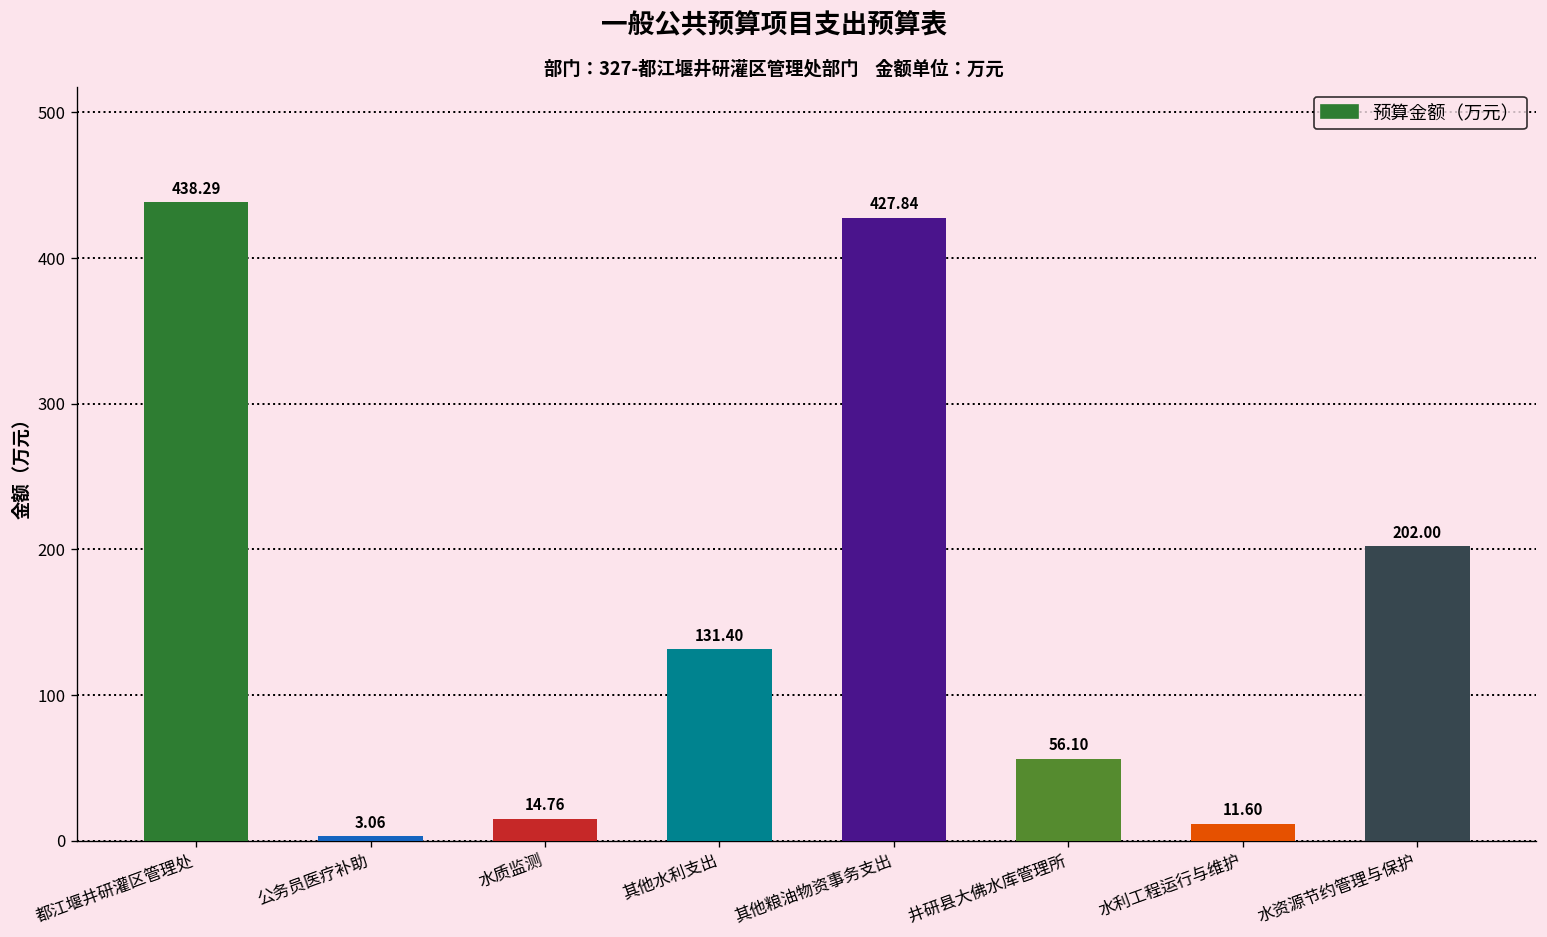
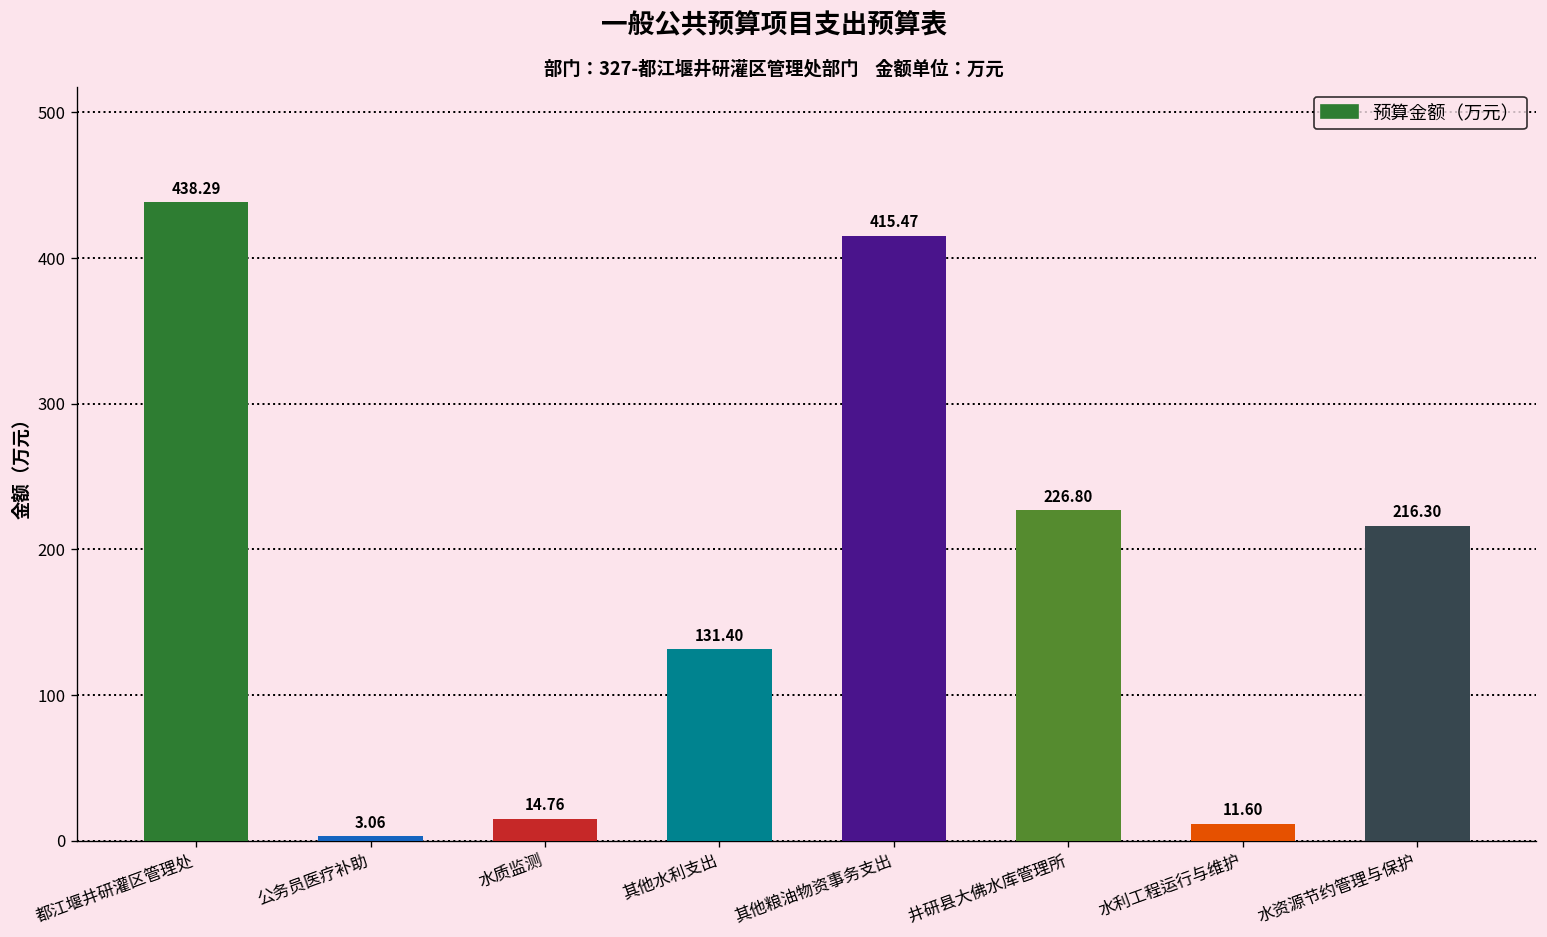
  {
    "都江堰井研灌区管理处": 438.29,
    "公务员医疗补助": 3.06,
    "水质监测": 14.76,
    "其他水利支出": 131.40,
-   "其他粮油物资事务支出": 427.84,
-   "井研县大佛水库管理所": 56.10,
+   "其他粮油物资事务支出": 415.47,
+   "井研县大佛水库管理所": 226.80,
    "水利工程运行与维护": 11.60,
-   "水资源节约管理与保护": 202.00
+   "水资源节约管理与保护": 216.30
  }
